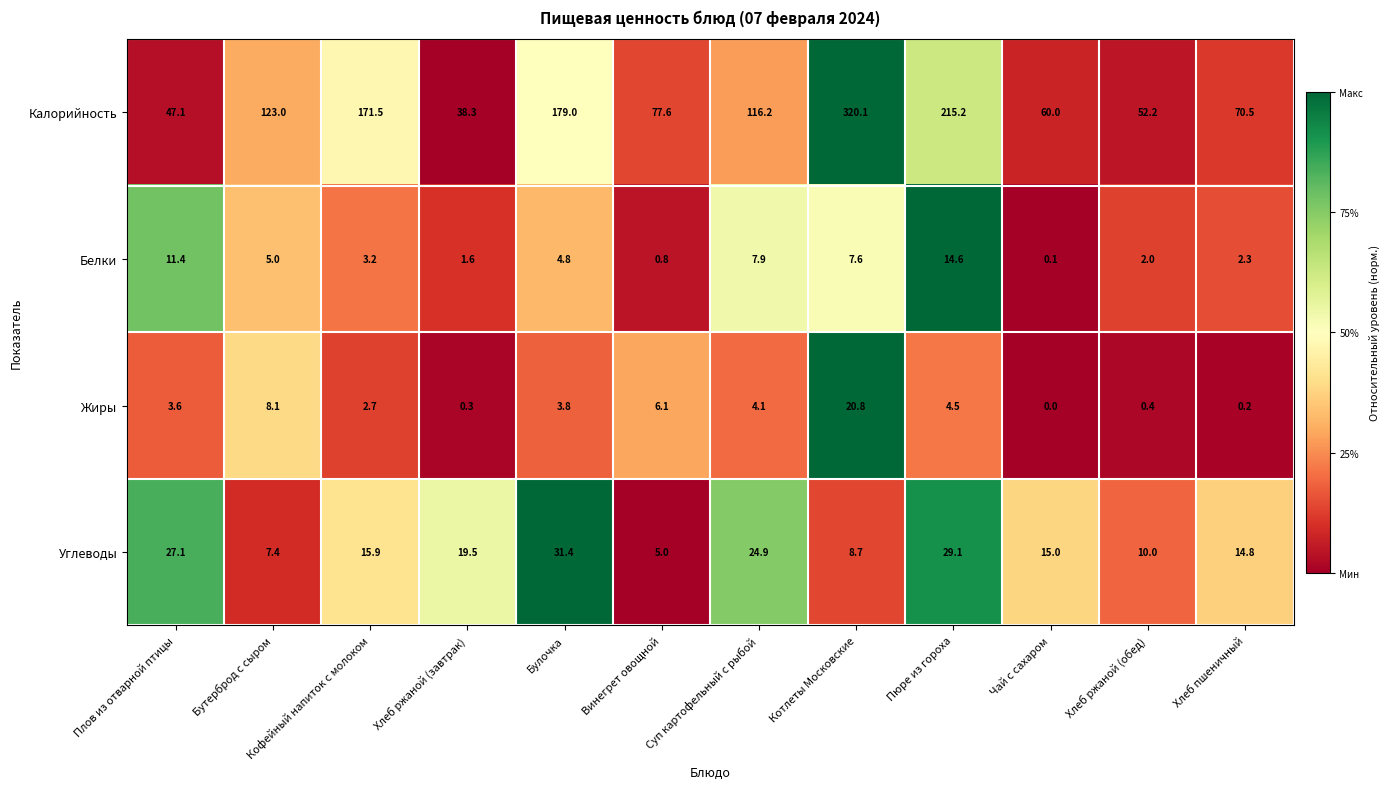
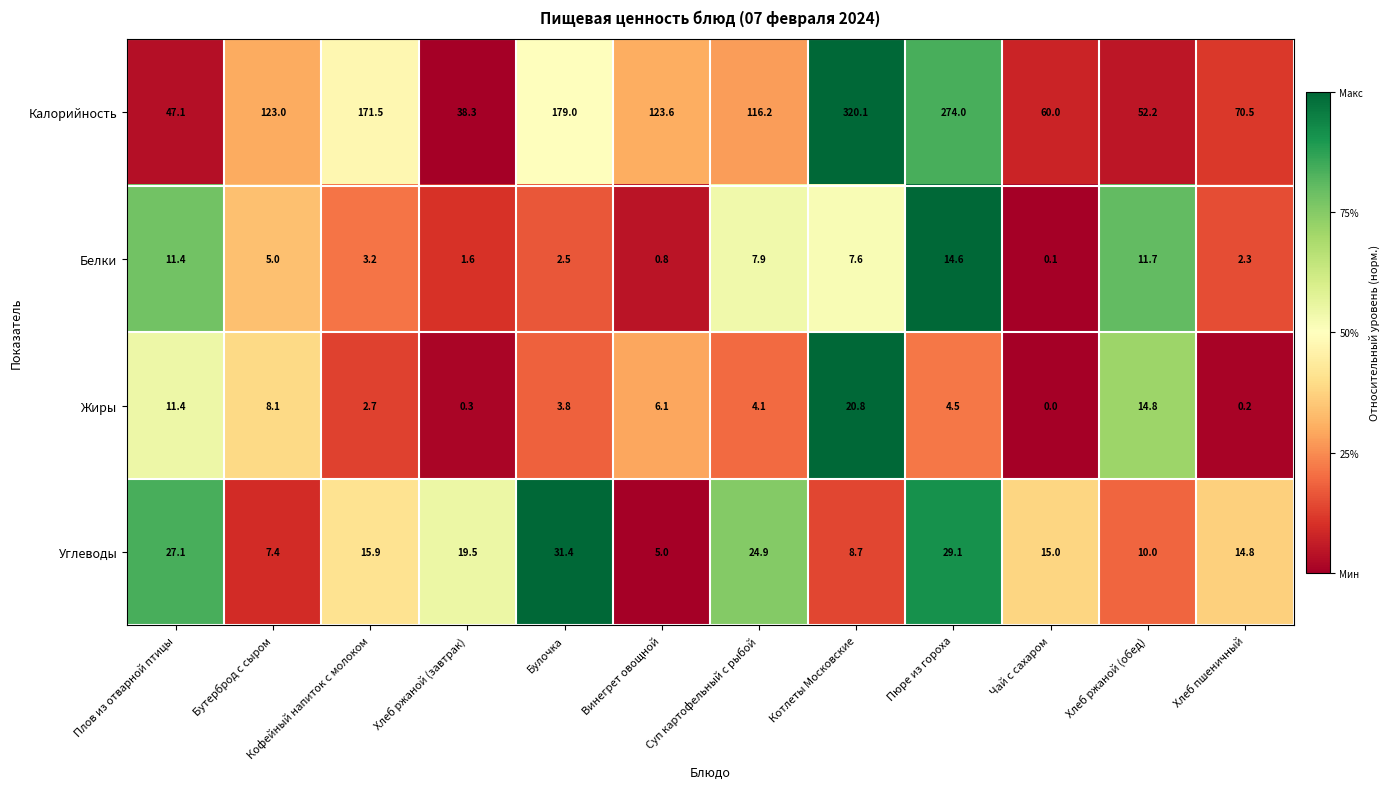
  {
    "Калорийность": {
      "Плов из отварной птицы": 47.1,
      "Бутерброд с сыром": 123.0,
      "Кофейный напиток с молоком": 171.5,
      "Хлеб ржаной (завтрак)": 38.3,
      "Булочка": 179.0,
-     "Винегрет овощной": 77.6,
+     "Винегрет овощной": 123.6,
      "Суп картофельный с рыбой": 116.2,
      "Котлеты Московские": 320.1,
-     "Пюре из гороха": 215.2,
+     "Пюре из гороха": 274.0,
      "Чай с сахаром": 60.0,
      "Хлеб ржаной (обед)": 52.2,
      "Хлеб пшеничный": 70.5
    },
    "Белки": {
      "Плов из отварной птицы": 11.4,
      "Бутерброд с сыром": 5.0,
      "Кофейный напиток с молоком": 3.2,
      "Хлеб ржаной (завтрак)": 1.6,
-     "Булочка": 4.8,
+     "Булочка": 2.5,
      "Винегрет овощной": 0.8,
      "Суп картофельный с рыбой": 7.9,
      "Котлеты Московские": 7.6,
      "Пюре из гороха": 14.6,
      "Чай с сахаром": 0.1,
-     "Хлеб ржаной (обед)": 2.0,
+     "Хлеб ржаной (обед)": 11.7,
      "Хлеб пшеничный": 2.3
    },
    "Жиры": {
-     "Плов из отварной птицы": 3.6,
+     "Плов из отварной птицы": 11.4,
      "Бутерброд с сыром": 8.1,
      "Кофейный напиток с молоком": 2.7,
      "Хлеб ржаной (завтрак)": 0.3,
      "Булочка": 3.8,
      "Винегрет овощной": 6.1,
      "Суп картофельный с рыбой": 4.1,
      "Котлеты Московские": 20.8,
      "Пюре из гороха": 4.5,
      "Чай с сахаром": 0.0,
-     "Хлеб ржаной (обед)": 0.4,
+     "Хлеб ржаной (обед)": 14.8,
      "Хлеб пшеничный": 0.2
    },
    "Углеводы": {
      "Плов из отварной птицы": 27.1,
      "Бутерброд с сыром": 7.4,
      "Кофейный напиток с молоком": 15.9,
      "Хлеб ржаной (завтрак)": 19.5,
      "Булочка": 31.4,
      "Винегрет овощной": 5.0,
      "Суп картофельный с рыбой": 24.9,
      "Котлеты Московские": 8.7,
      "Пюре из гороха": 29.1,
      "Чай с сахаром": 15.0,
      "Хлеб ржаной (обед)": 10.0,
      "Хлеб пшеничный": 14.8
    }
  }
